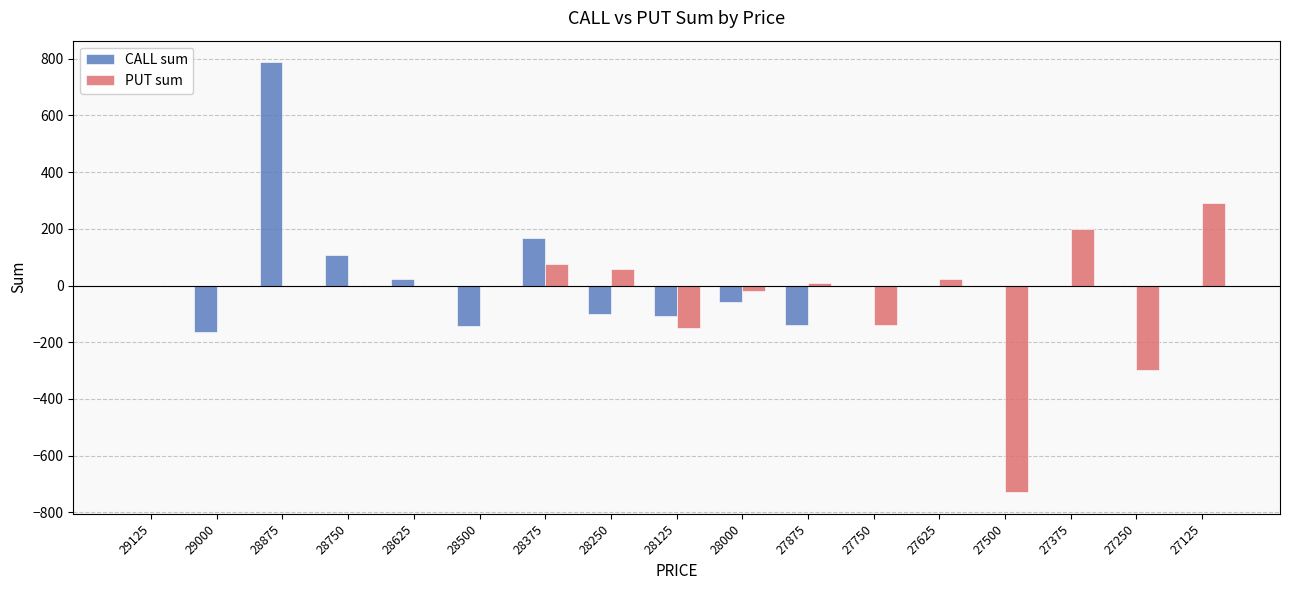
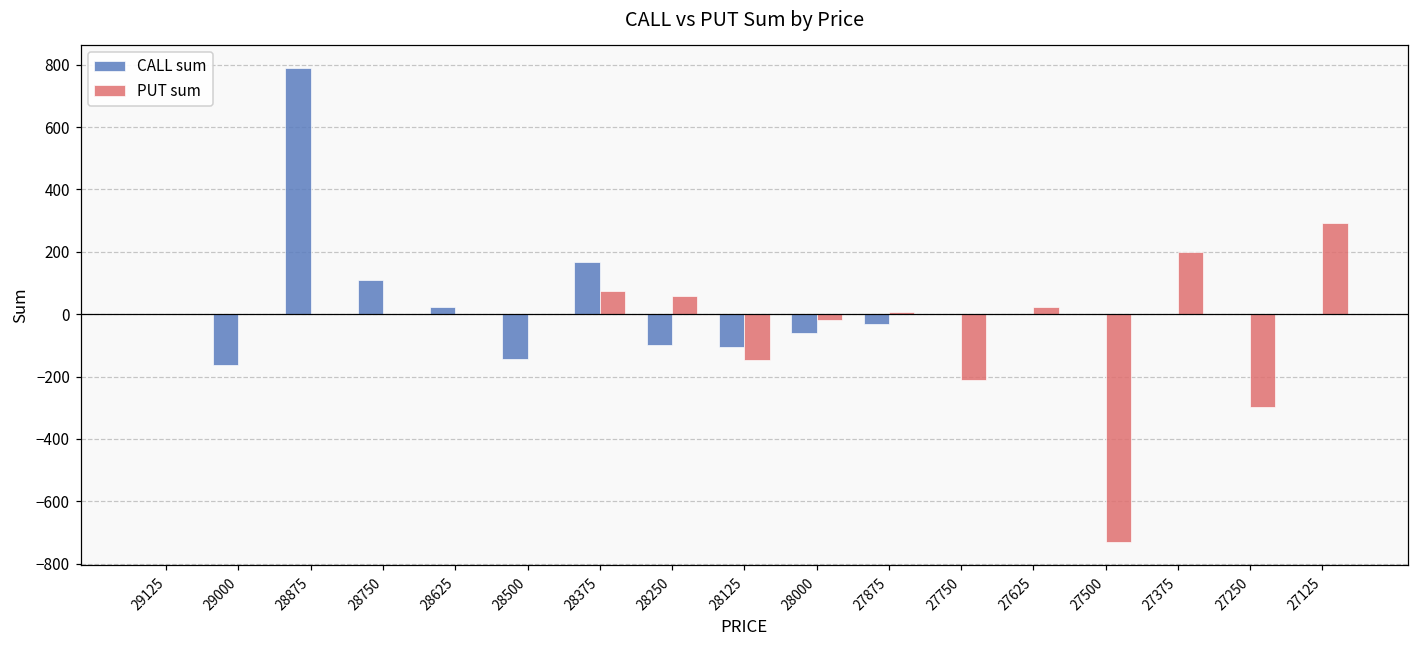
  {
    "CALL sum": {
      "29000": -160,
      "28875": 790,
      "28750": 110,
      "28625": 20,
      "28500": -140,
      "28375": 170,
      "28250": -100,
      "28125": -110,
      "28000": -60,
-     "27875": -140,
+     "27875": -30,
      "27750": 0,
      "27625": 0,
      "27500": 0,
      "27375": 0,
      "27250": 0,
      "27125": 0
    },
    "PUT sum": {
      "29125": 0,
      "29000": 0,
      "28875": 0,
      "28750": 0,
      "28625": 0,
      "28500": 0,
      "28375": 80,
      "28250": 60,
      "28125": -150,
      "28000": -20,
-     "27750": -140,
+     "27750": -210,
      "27625": 20,
      "27500": -730,
      "27375": 200,
      "27250": -300,
      "27125": 290
    }
  }
